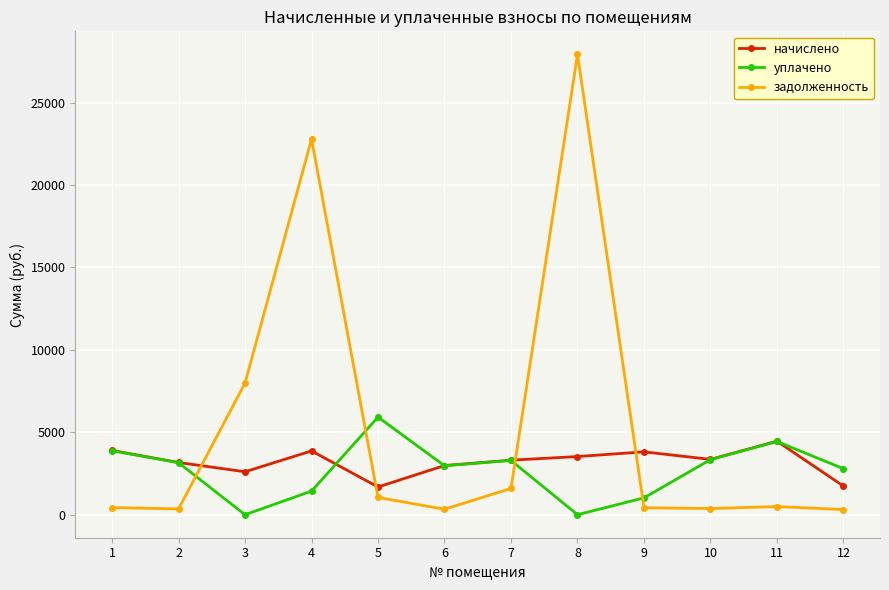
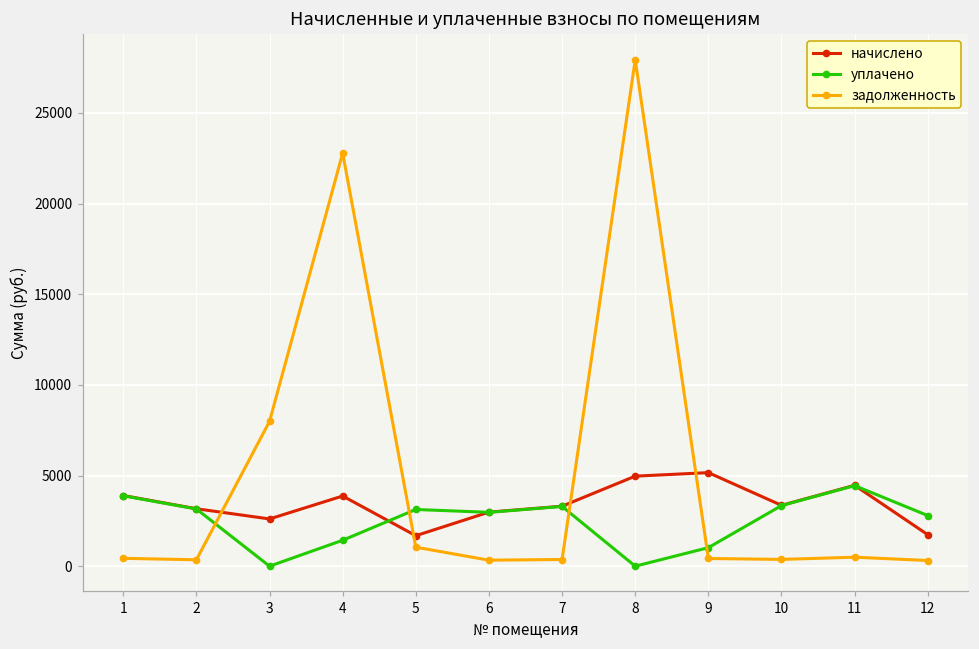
  {
    "начислено": {
      "3": 2600,
      "4": 3900,
      "5": 1700,
-     "8": 3500,
-     "9": 3800,
+     "8": 5000,
+     "9": 5200,
      "12": 1700
    },
    "уплачено": {
      "3": 0,
      "4": 1400,
-     "5": 5900,
+     "5": 3100,
      "8": 0,
      "9": 1000,
      "12": 2800
    },
    "задолженность": {
      "1": 400,
      "2": 400,
      "3": 8000,
      "4": 22800,
      "5": 1000,
      "6": 300,
-     "7": 1600,
+     "7": 400,
      "8": 27900,
      "9": 400,
      "10": 400,
      "11": 500,
      "12": 300
    }
  }
